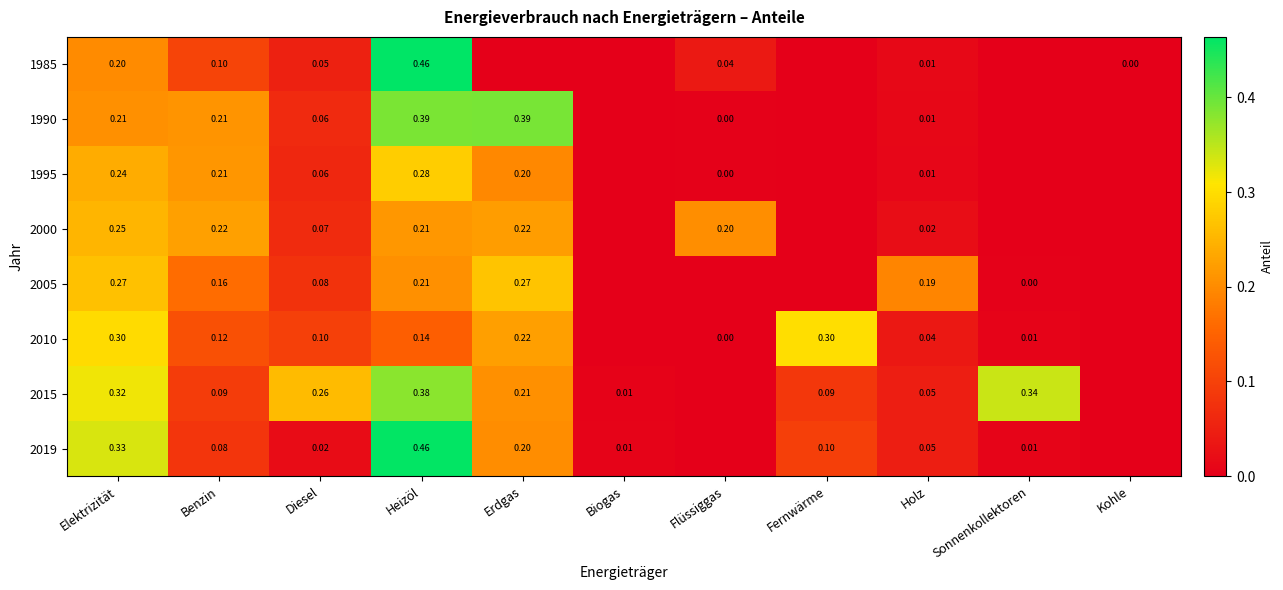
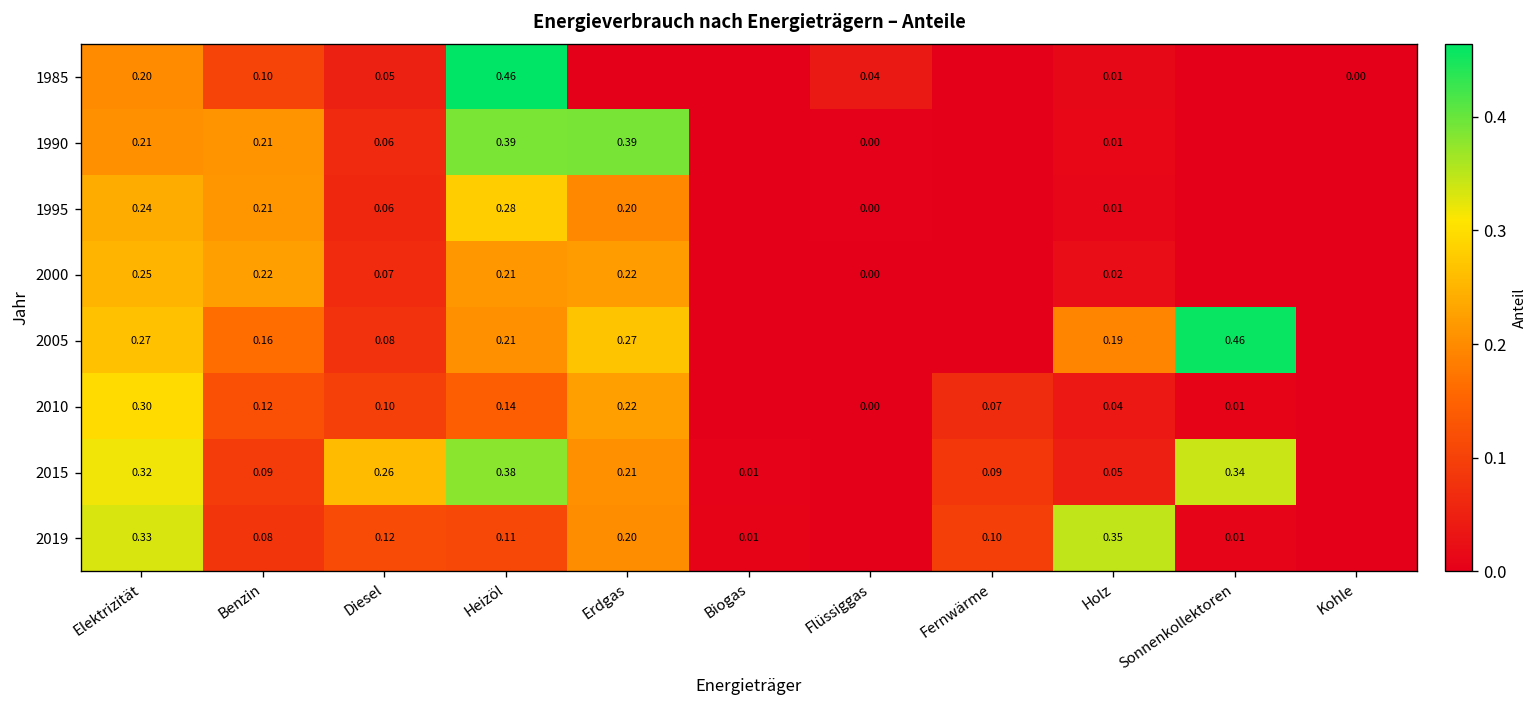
  {
    "1985": {
      "Elektrizität": 0.20,
      "Benzin": 0.10,
      "Diesel": 0.05,
      "Heizöl": 0.46,
      "Flüssiggas": 0.04,
      "Holz": 0.01,
      "Kohle": 0.00
    },
    "1990": {
      "Elektrizität": 0.21,
      "Benzin": 0.21,
      "Diesel": 0.06,
      "Heizöl": 0.39,
      "Erdgas": 0.39,
      "Flüssiggas": 0.00,
      "Holz": 0.01
    },
    "1995": {
      "Elektrizität": 0.24,
      "Benzin": 0.21,
      "Diesel": 0.06,
      "Heizöl": 0.28,
      "Erdgas": 0.20,
      "Flüssiggas": 0.00,
      "Holz": 0.01
    },
    "2000": {
      "Elektrizität": 0.25,
      "Benzin": 0.22,
      "Diesel": 0.07,
      "Heizöl": 0.21,
      "Erdgas": 0.22,
-     "Flüssiggas": 0.20,
+     "Flüssiggas": 0.00,
      "Holz": 0.02
    },
    "2005": {
      "Elektrizität": 0.27,
      "Benzin": 0.16,
      "Diesel": 0.08,
      "Heizöl": 0.21,
      "Erdgas": 0.27,
      "Holz": 0.19,
-     "Sonnenkollektoren": 0.00
+     "Sonnenkollektoren": 0.46
    },
    "2010": {
      "Elektrizität": 0.30,
      "Benzin": 0.12,
      "Diesel": 0.10,
      "Heizöl": 0.14,
      "Erdgas": 0.22,
      "Flüssiggas": 0.00,
-     "Fernwärme": 0.30,
+     "Fernwärme": 0.07,
      "Holz": 0.04,
      "Sonnenkollektoren": 0.01
    },
    "2015": {
      "Elektrizität": 0.32,
      "Benzin": 0.09,
      "Diesel": 0.26,
      "Heizöl": 0.38,
      "Erdgas": 0.21,
      "Biogas": 0.01,
      "Fernwärme": 0.09,
      "Holz": 0.05,
      "Sonnenkollektoren": 0.34
    },
    "2019": {
      "Elektrizität": 0.33,
      "Benzin": 0.08,
-     "Diesel": 0.02,
-     "Heizöl": 0.46,
+     "Diesel": 0.12,
+     "Heizöl": 0.11,
      "Erdgas": 0.20,
      "Biogas": 0.01,
      "Fernwärme": 0.10,
-     "Holz": 0.05,
+     "Holz": 0.35,
      "Sonnenkollektoren": 0.01
    }
  }
